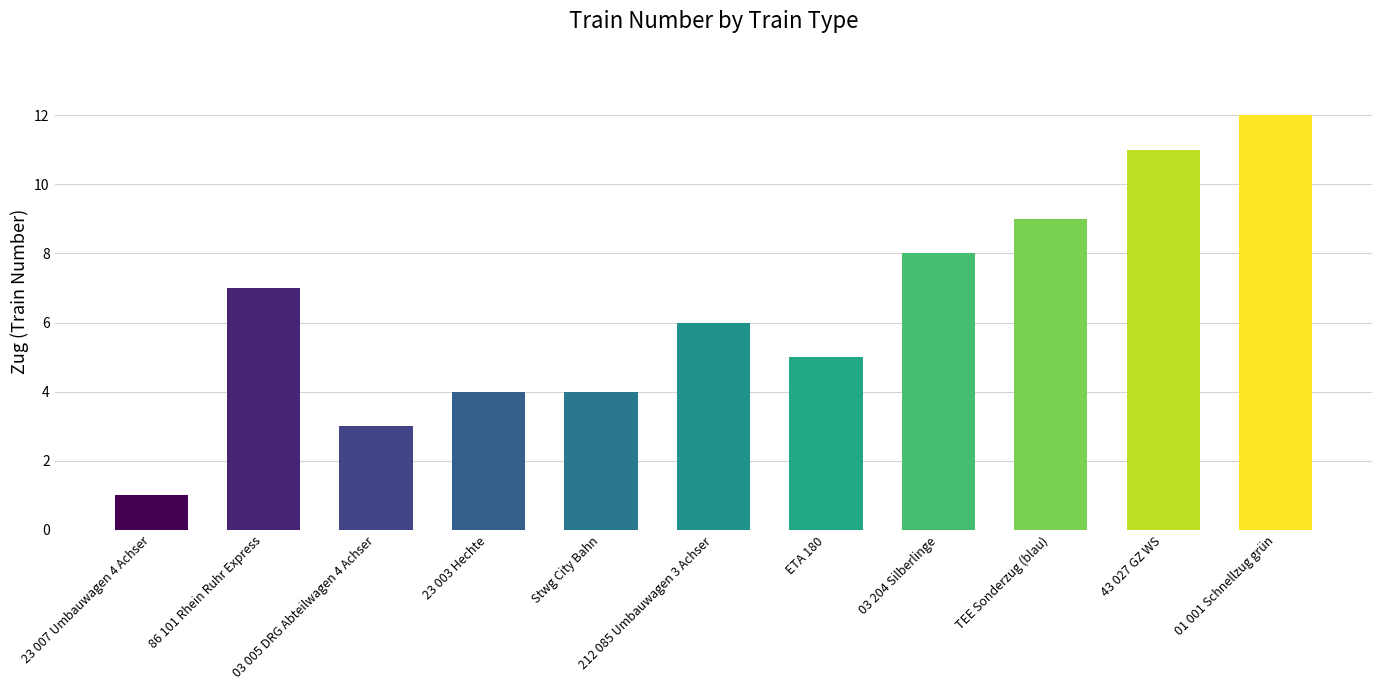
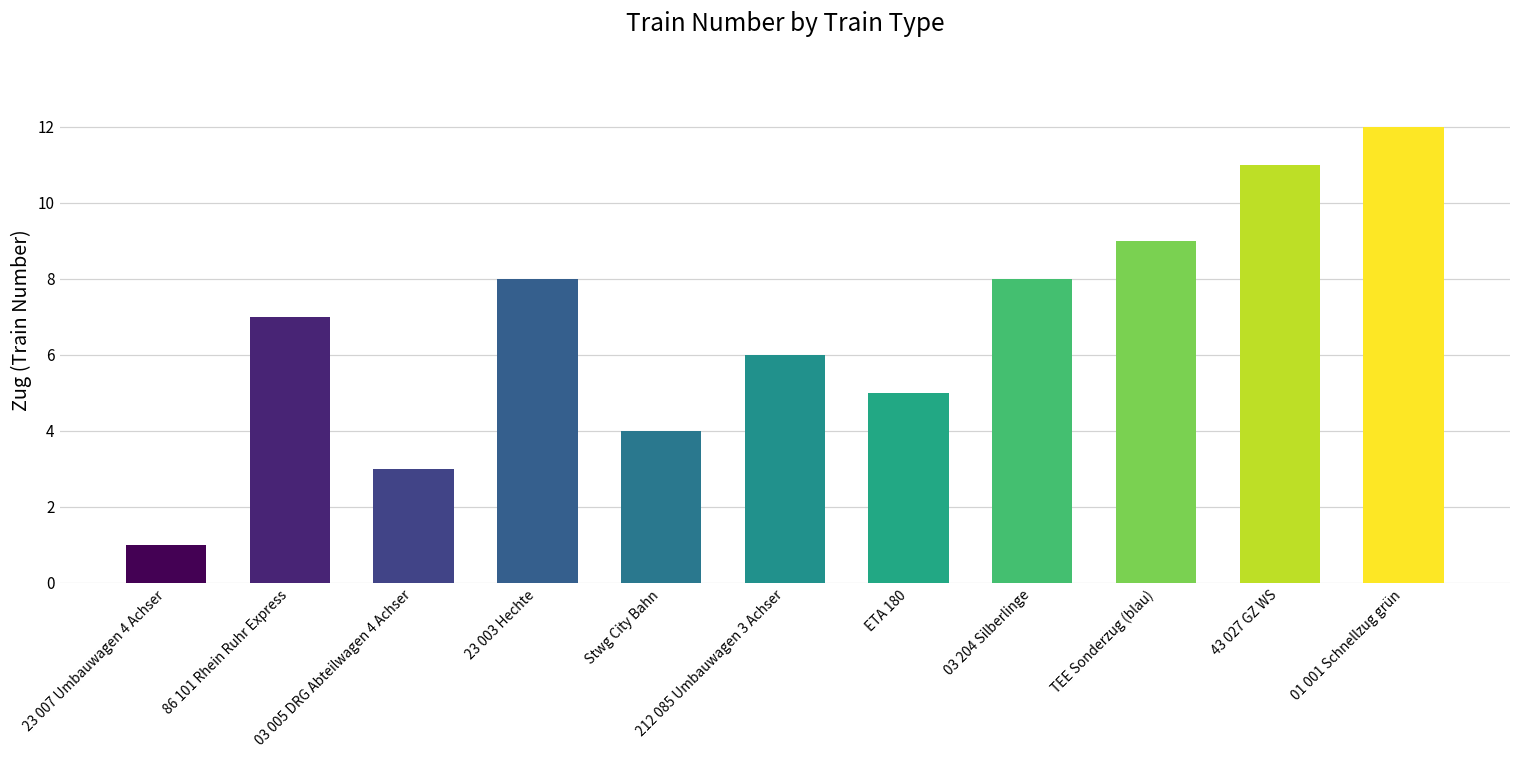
  {
    "23 007 Umbauwagen 4 Achser": 1,
    "86 101 Rhein Ruhr Express": 7,
    "03 005 DRG Abteilwagen 4 Achser": 3,
-   "23 003 Hechte": 4,
+   "23 003 Hechte": 8,
    "Stwg City Bahn": 4,
    "212 085 Umbauwagen 3 Achser": 6,
    "ETA 180": 5,
    "03 204 Silberlinge": 8,
    "TEE Sonderzug (blau)": 9,
    "43 027 GZ WS": 11,
    "01 001 Schnellzug grün": 12
  }
